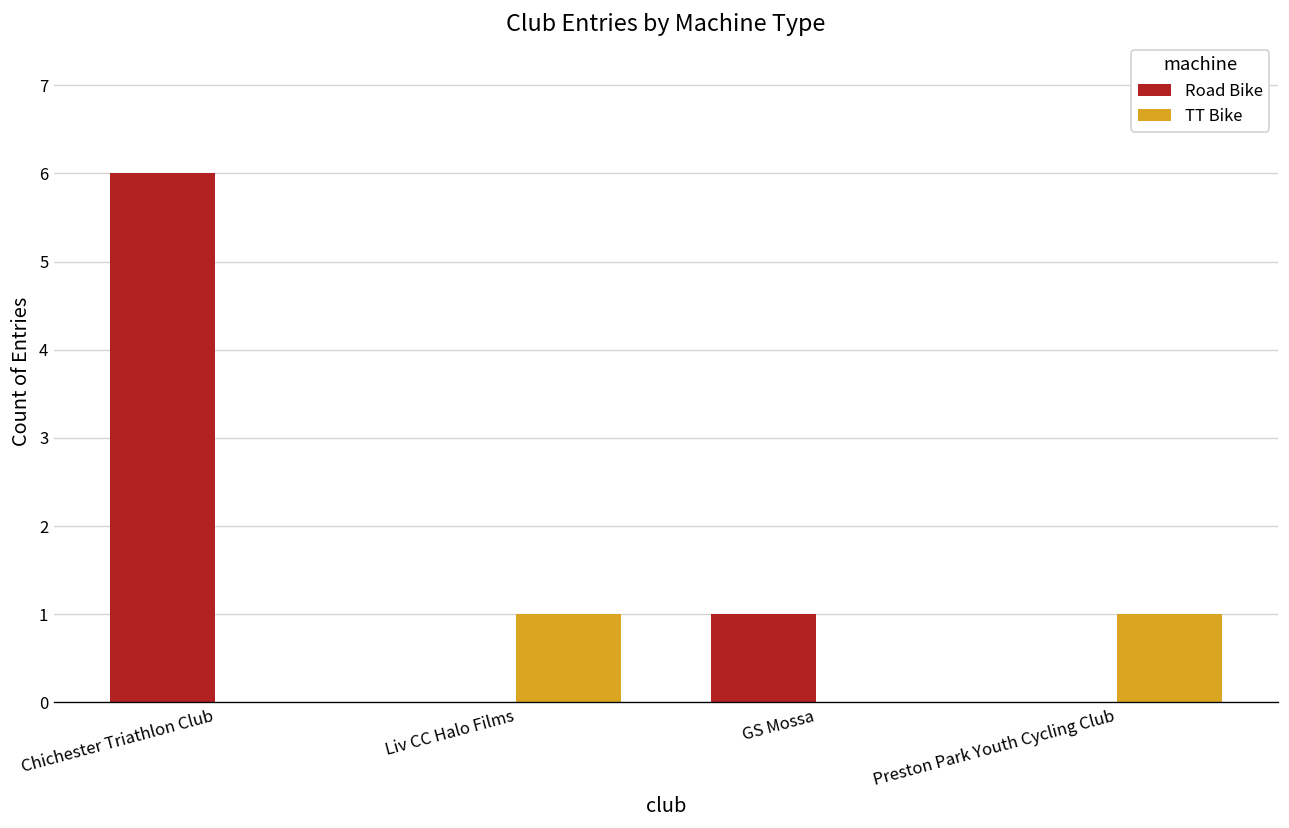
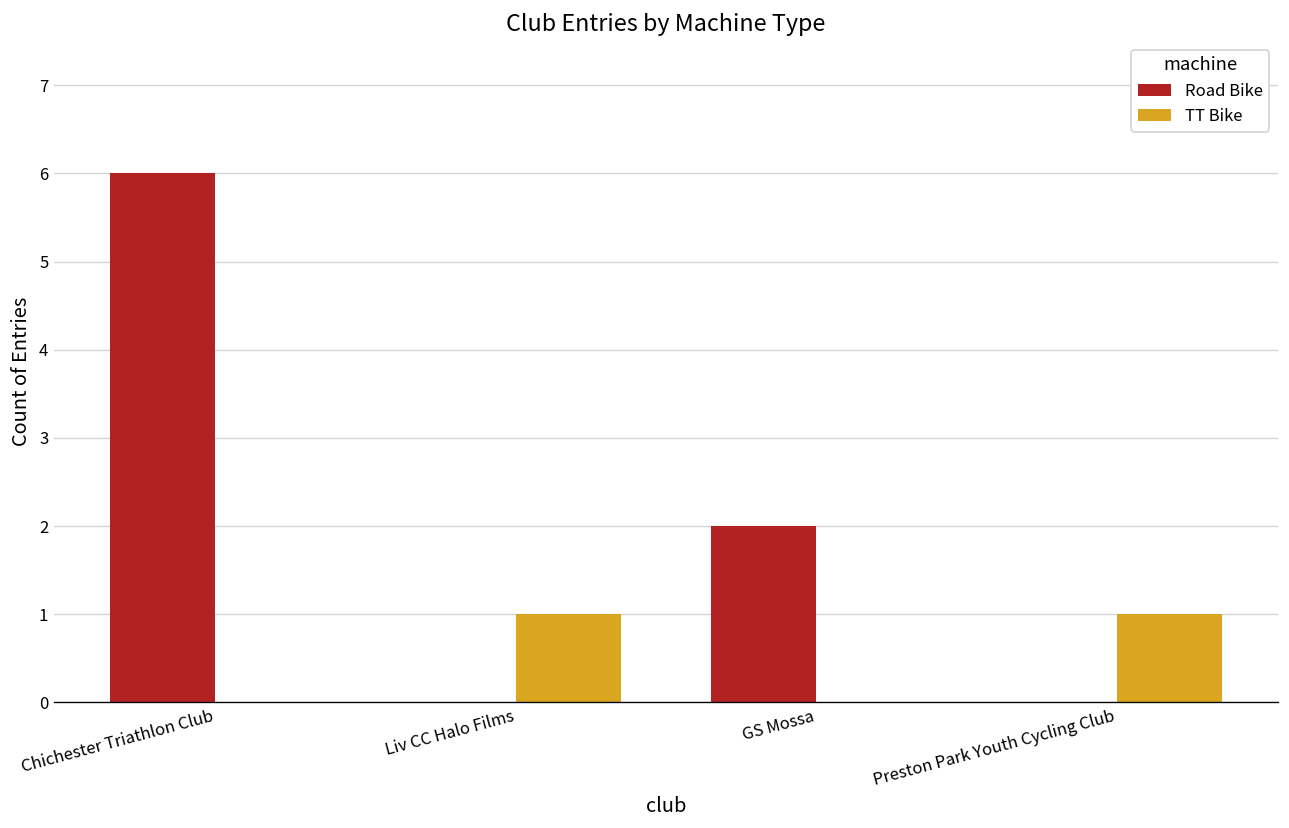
  {
    "Road Bike": {
      "Chichester Triathlon Club": 6,
      "Liv CC Halo Films": 0,
-     "GS Mossa": 1,
+     "GS Mossa": 2,
      "Preston Park Youth Cycling Club": 0
    },
    "TT Bike": {
      "Chichester Triathlon Club": 0,
      "Liv CC Halo Films": 1,
      "GS Mossa": 0,
      "Preston Park Youth Cycling Club": 1
    }
  }
